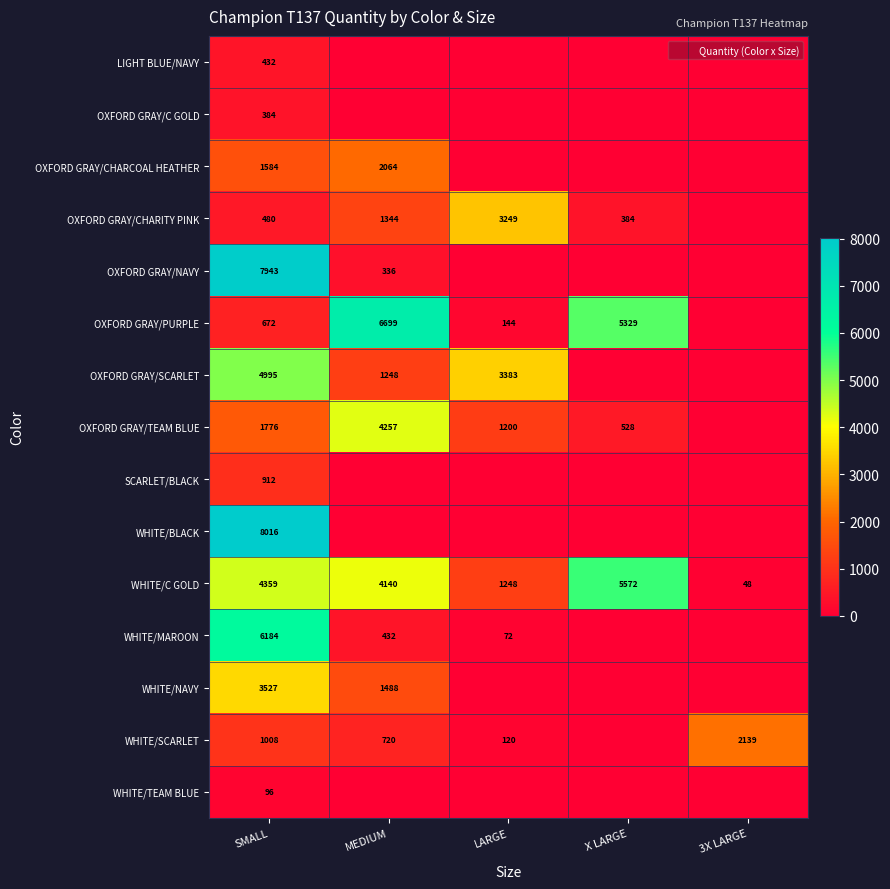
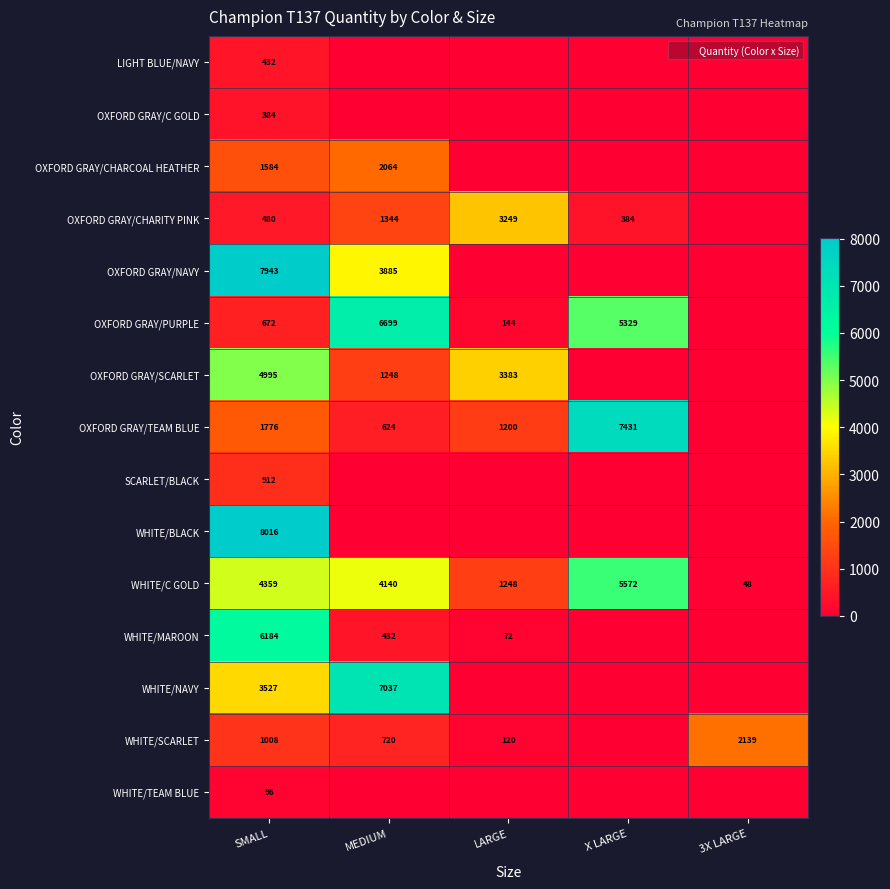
  {
    "LIGHT BLUE/NAVY": {
      "SMALL": 432
    },
    "OXFORD GRAY/C GOLD": {
      "SMALL": 384
    },
    "OXFORD GRAY/CHARCOAL HEATHER": {
      "SMALL": 1584,
      "MEDIUM": 2064
    },
    "OXFORD GRAY/CHARITY PINK": {
      "SMALL": 480,
      "MEDIUM": 1344,
      "LARGE": 3249,
      "X LARGE": 384
    },
    "OXFORD GRAY/NAVY": {
      "SMALL": 7943,
-     "MEDIUM": 336
+     "MEDIUM": 3885
    },
    "OXFORD GRAY/PURPLE": {
      "SMALL": 672,
      "MEDIUM": 6699,
      "LARGE": 144,
      "X LARGE": 5329
    },
    "OXFORD GRAY/SCARLET": {
      "SMALL": 4995,
      "MEDIUM": 1248,
      "LARGE": 3383
    },
    "OXFORD GRAY/TEAM BLUE": {
      "SMALL": 1776,
-     "MEDIUM": 4257,
+     "MEDIUM": 624,
      "LARGE": 1200,
-     "X LARGE": 528
+     "X LARGE": 7431
    },
    "SCARLET/BLACK": {
      "SMALL": 912
    },
    "WHITE/BLACK": {
      "SMALL": 8016
    },
    "WHITE/C GOLD": {
      "SMALL": 4359,
      "MEDIUM": 4140,
      "LARGE": 1248,
      "X LARGE": 5572,
      "3X LARGE": 48
    },
    "WHITE/MAROON": {
      "SMALL": 6184,
      "MEDIUM": 432,
      "LARGE": 72
    },
    "WHITE/NAVY": {
      "SMALL": 3527,
-     "MEDIUM": 1488
+     "MEDIUM": 7037
    },
    "WHITE/SCARLET": {
      "SMALL": 1008,
      "MEDIUM": 720,
      "LARGE": 120,
      "3X LARGE": 2139
    },
    "WHITE/TEAM BLUE": {
      "SMALL": 96
    }
  }
